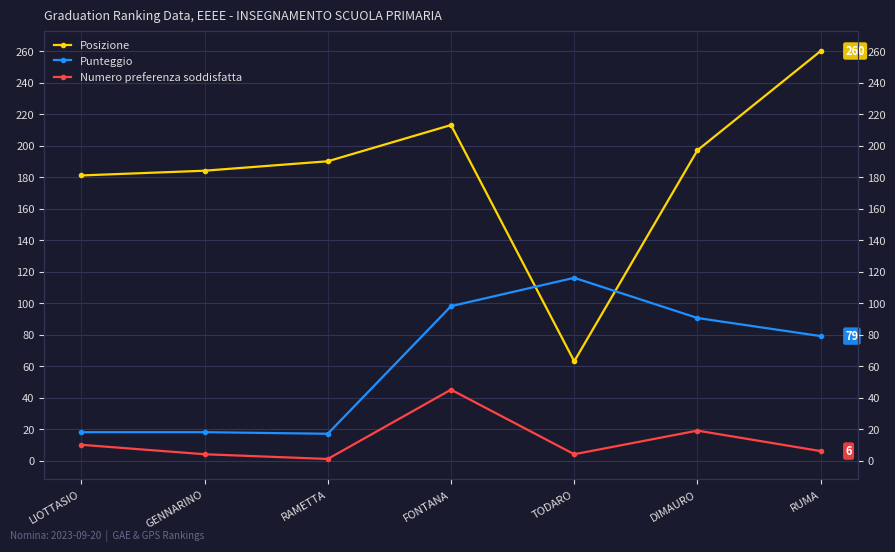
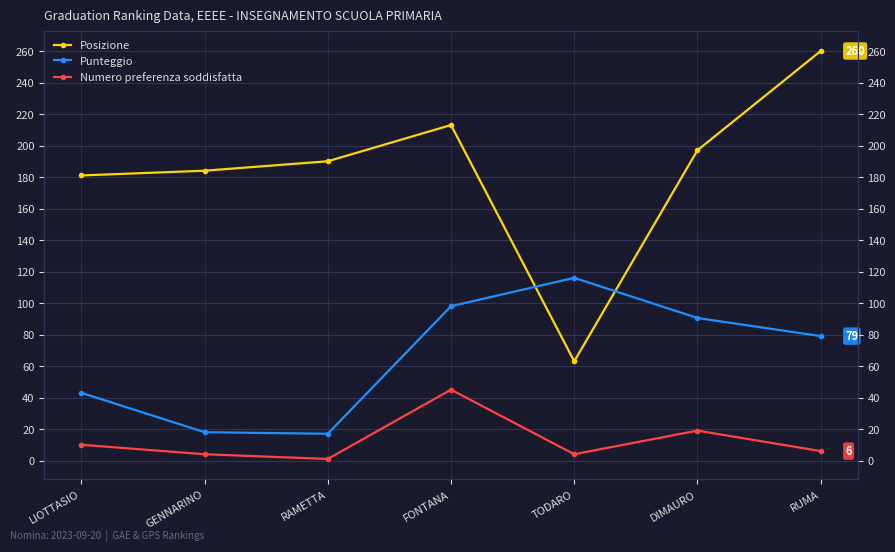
  {
    "Posizione": {
      "LIOTTASIO": 181,
      "GENNARINO": 184,
      "RAMETTA": 190,
      "FONTANA": 213,
      "TODARO": 63,
      "DIMAURO": 197
    },
    "Punteggio": {
-     "LIOTTASIO": 18,
+     "LIOTTASIO": 43,
      "GENNARINO": 18,
      "RAMETTA": 17,
      "FONTANA": 98,
      "TODARO": 116,
      "DIMAURO": 91
    },
    "Numero preferenza soddisfatta": {
      "LIOTTASIO": 10,
      "GENNARINO": 4,
      "RAMETTA": 1,
      "FONTANA": 45,
      "TODARO": 4,
      "DIMAURO": 19
    }
  }
